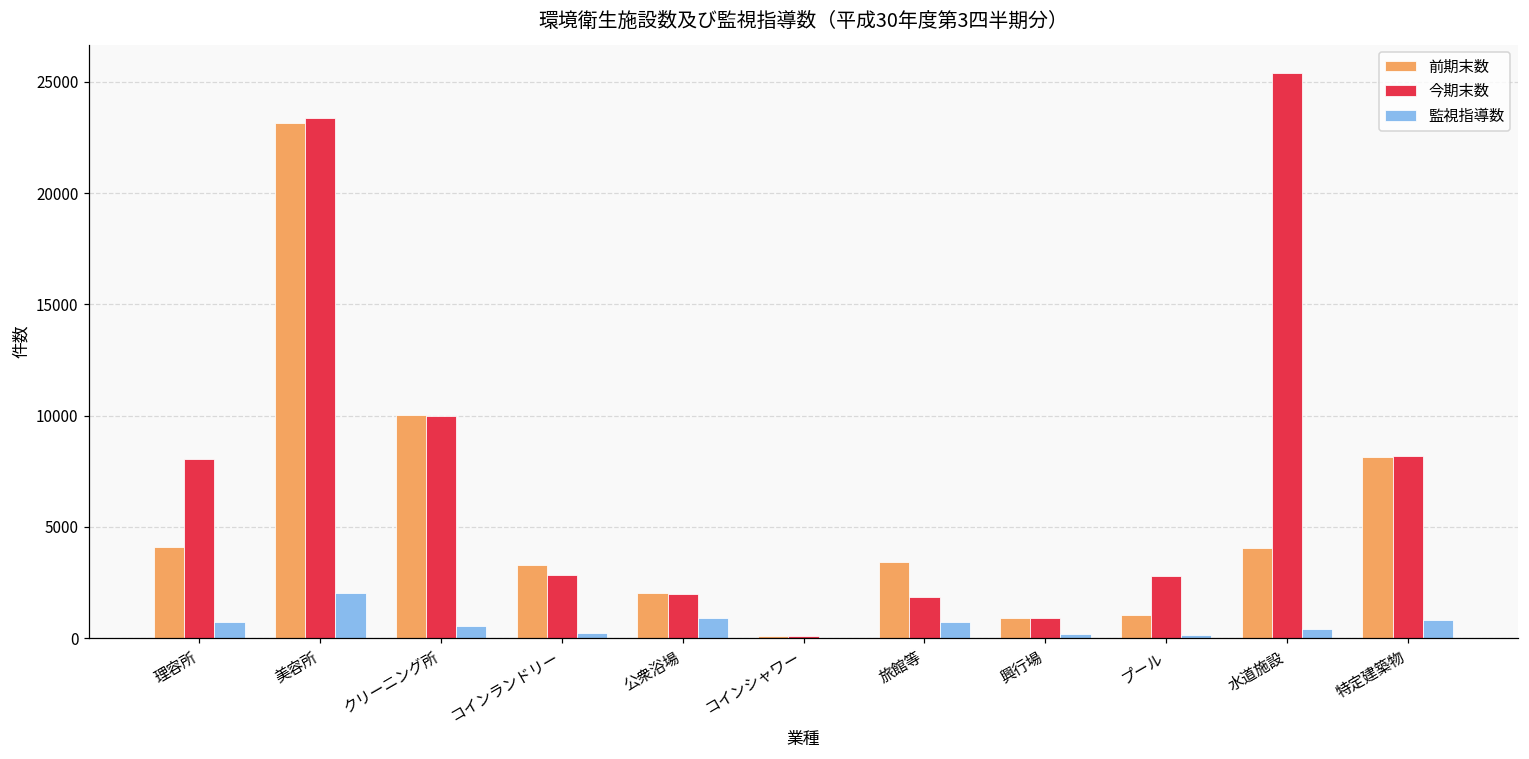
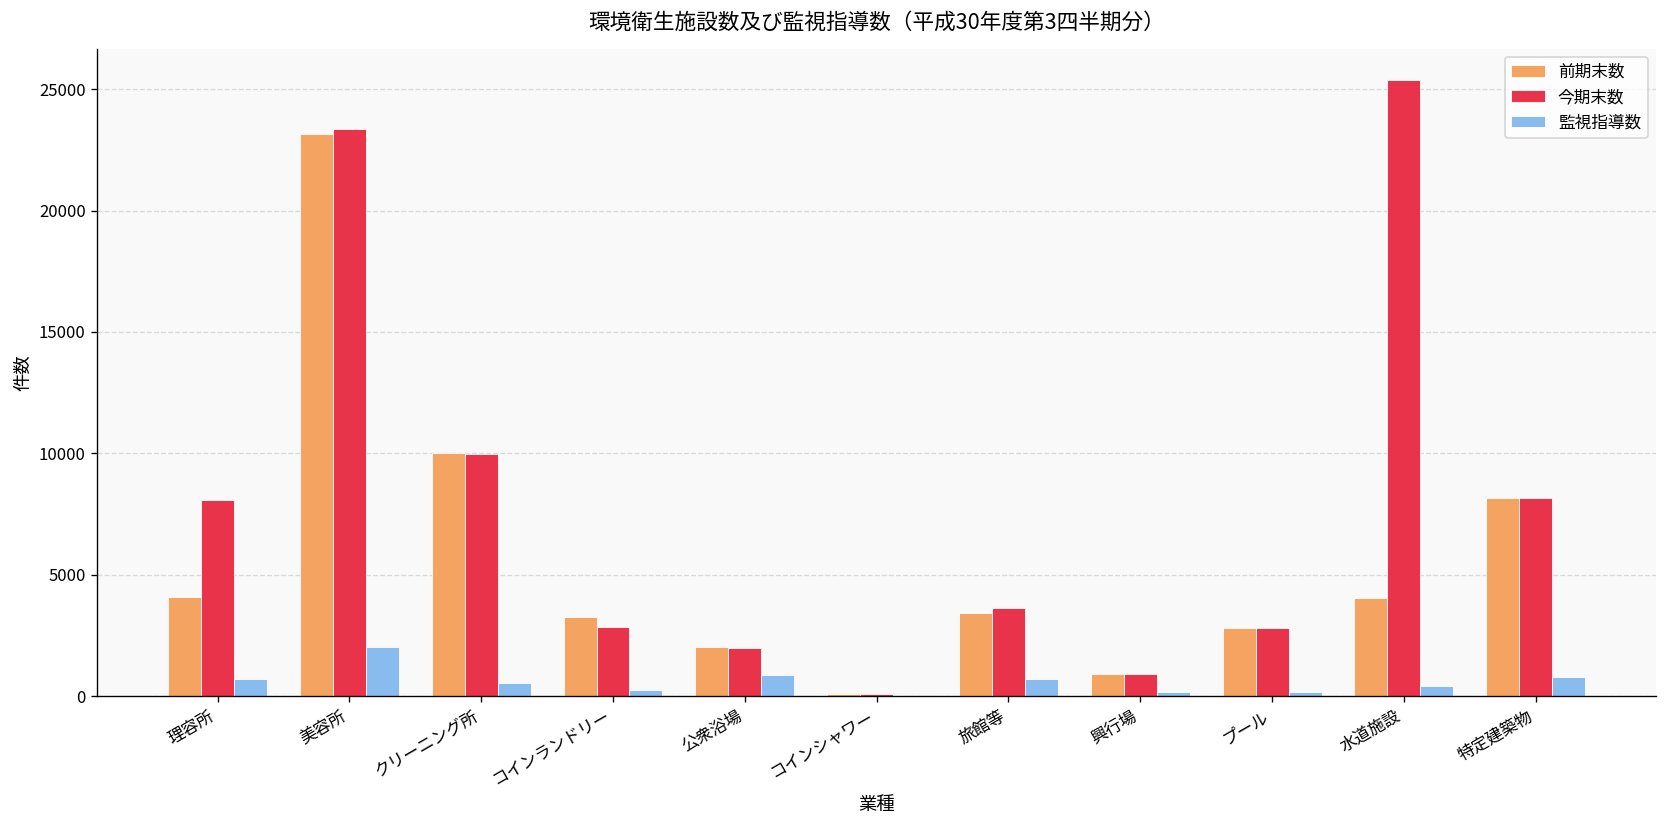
  {
    "前期末数": {
      "理容所": 4100,
      "美容所": 23200,
      "クリーニング所": 10000,
      "コインランドリー": 3300,
      "公衆浴場": 2000,
      "旅館等": 3400,
      "興行場": 900,
-     "プール": 1100,
+     "プール": 2800,
      "水道施設": 4100,
      "特定建築物": 8100
    },
    "今期末数": {
      "理容所": 8100,
      "美容所": 23400,
      "クリーニング所": 10000,
      "コインランドリー": 2900,
      "公衆浴場": 2000,
-     "旅館等": 1900,
+     "旅館等": 3600,
      "興行場": 900,
      "プール": 2800,
      "水道施設": 25400,
      "特定建築物": 8200
    },
    "監視指導数": {
      "理容所": 700,
      "美容所": 2000,
      "クリーニング所": 500,
      "コインランドリー": 300,
      "公衆浴場": 900,
      "旅館等": 700,
      "興行場": 200,
      "プール": 200,
      "水道施設": 400,
      "特定建築物": 800
    }
  }
